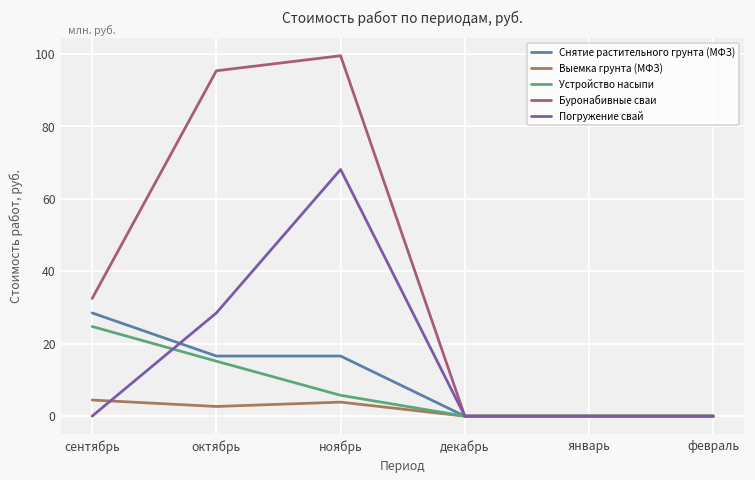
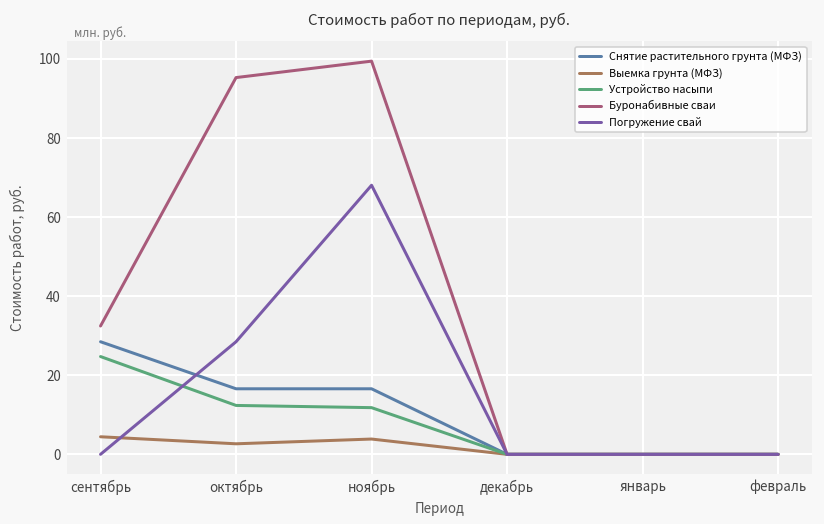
  {
    "Устройство насыпи": {
      "сентябрь": 25,
-     "октябрь": 15,
-     "ноябрь": 6
+     "октябрь": 12,
+     "ноябрь": 12
    }
  }
